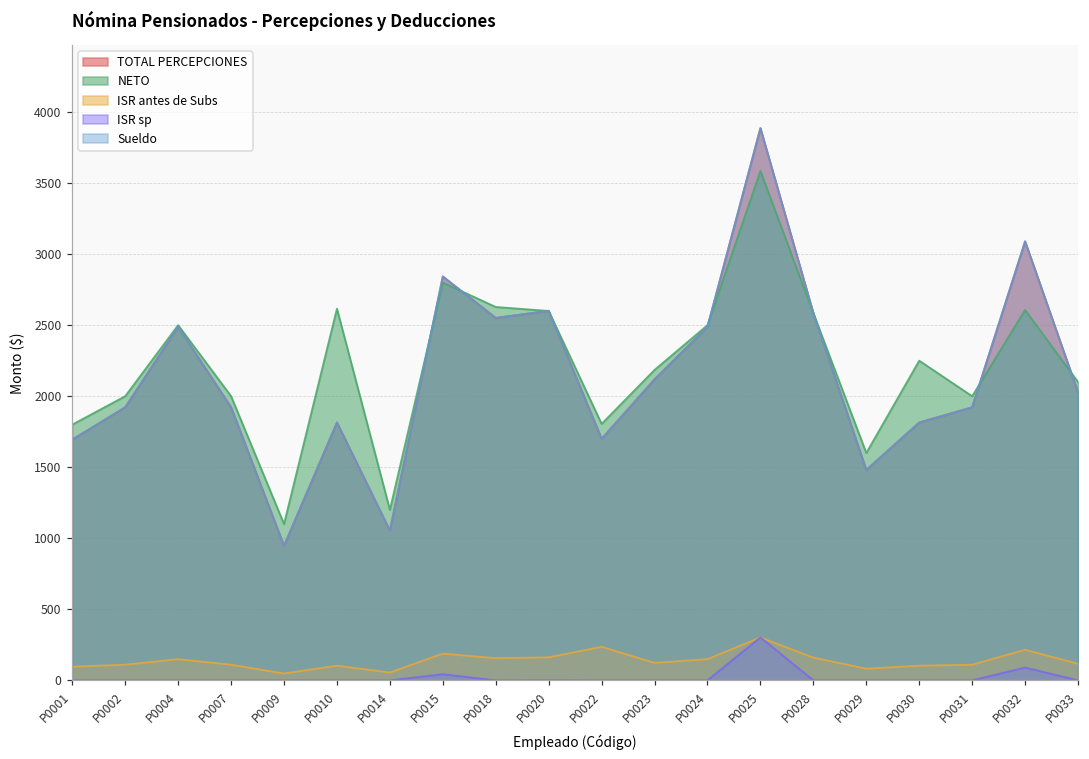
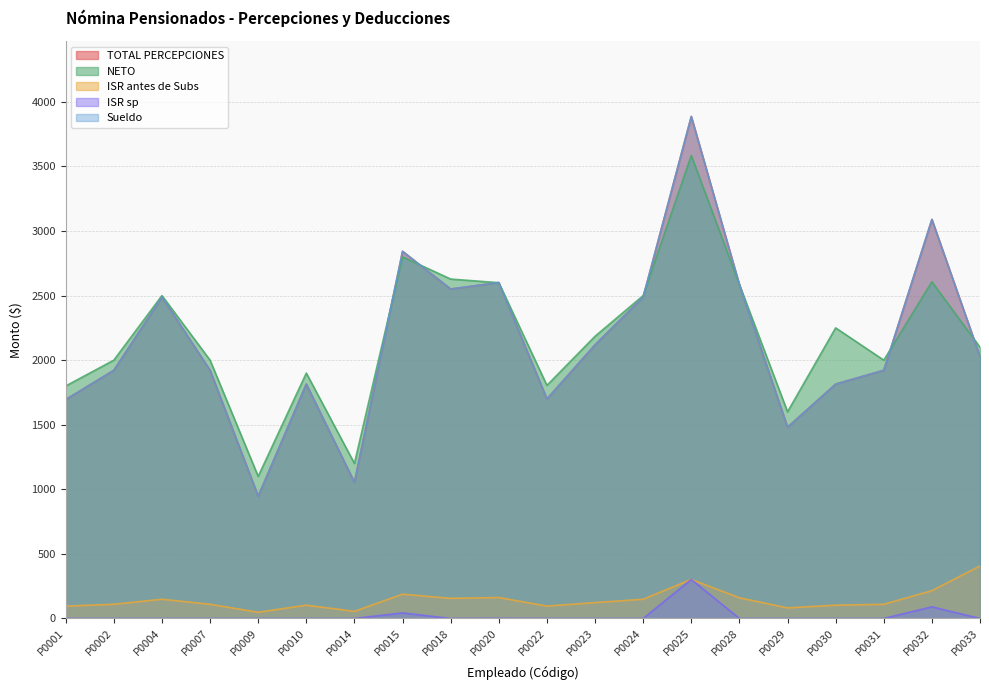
  {
    "NETO": {
      "P0001": 1800,
      "P0002": 2000,
      "P0007": 2000,
      "P0009": 1100,
-     "P0010": 2620,
+     "P0010": 1900,
      "P0014": 1200,
      "P0015": 2800,
      "P0018": 2630,
      "P0022": 1810,
      "P0023": 2190,
      "P0025": 3590,
      "P0029": 1600,
      "P0030": 2250,
      "P0031": 2000,
      "P0032": 2610,
      "P0033": 2100
    },
    "ISR antes de Subs": {
      "P0001": 100,
      "P0002": 110,
      "P0004": 150,
      "P0007": 110,
      "P0009": 50,
      "P0010": 100,
      "P0014": 60,
      "P0015": 190,
      "P0018": 160,
      "P0020": 160,
-     "P0022": 240,
+     "P0022": 100,
      "P0023": 120,
      "P0024": 150,
      "P0028": 160,
      "P0029": 80,
      "P0030": 100,
      "P0031": 110,
      "P0032": 220,
-     "P0033": 120
+     "P0033": 410
    }
  }
